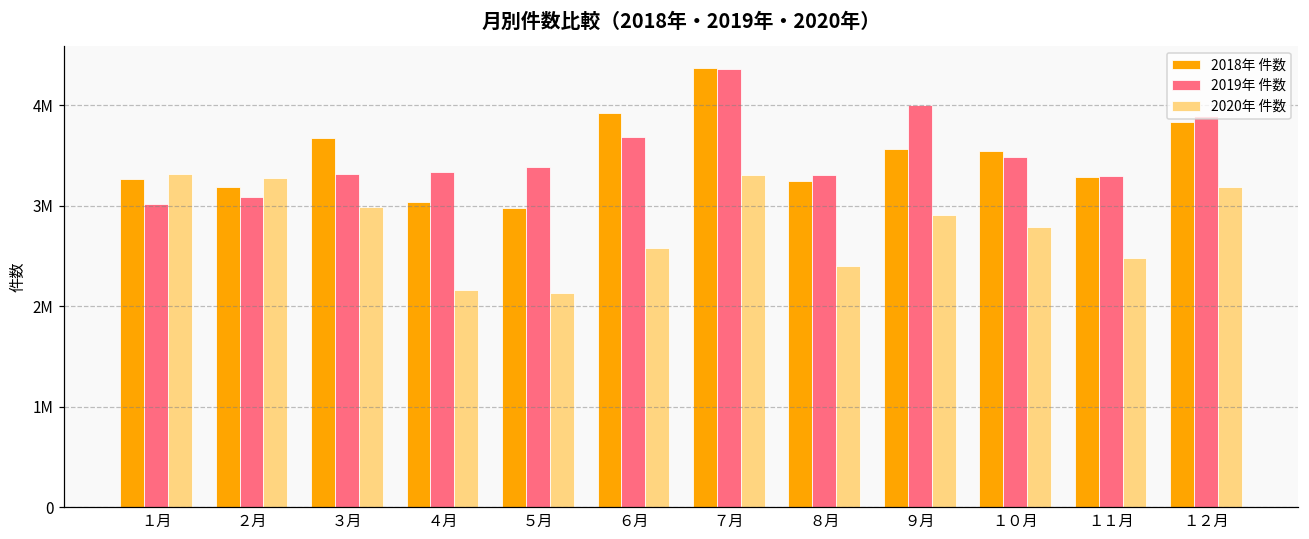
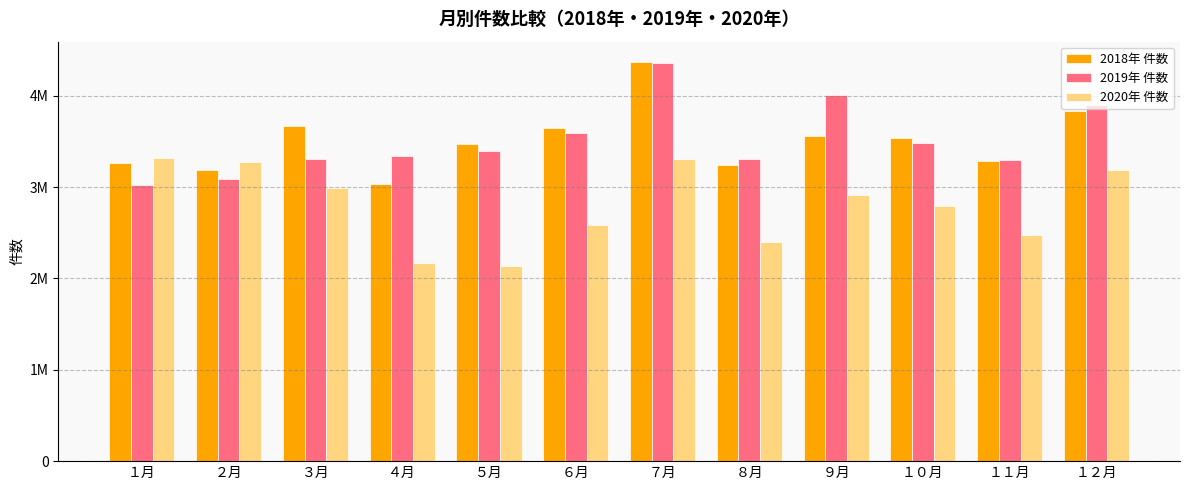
  {
    "2018年 件数": {
      "１月": 3300000,
      "２月": 3200000,
      "３月": 3700000,
      "４月": 3000000,
-     "５月": 3000000,
-     "６月": 3900000,
+     "５月": 3500000,
+     "６月": 3700000,
      "７月": 4400000,
      "８月": 3200000,
      "９月": 3600000,
      "１０月": 3500000,
      "１１月": 3300000,
      "１２月": 3800000
    },
    "2019年 件数": {
      "１月": 3000000,
      "２月": 3100000,
      "３月": 3300000,
      "４月": 3300000,
      "５月": 3400000,
-     "６月": 3700000,
+     "６月": 3600000,
      "７月": 4400000,
      "８月": 3300000,
      "９月": 4000000,
      "１０月": 3500000,
      "１１月": 3300000
    },
    "2020年 件数": {
      "１月": 3300000,
      "２月": 3300000,
      "３月": 3000000,
      "４月": 2200000,
      "５月": 2100000,
      "６月": 2600000,
      "７月": 3300000,
      "８月": 2400000,
      "９月": 2900000,
      "１０月": 2800000,
      "１１月": 2500000,
      "１２月": 3200000
    }
  }
